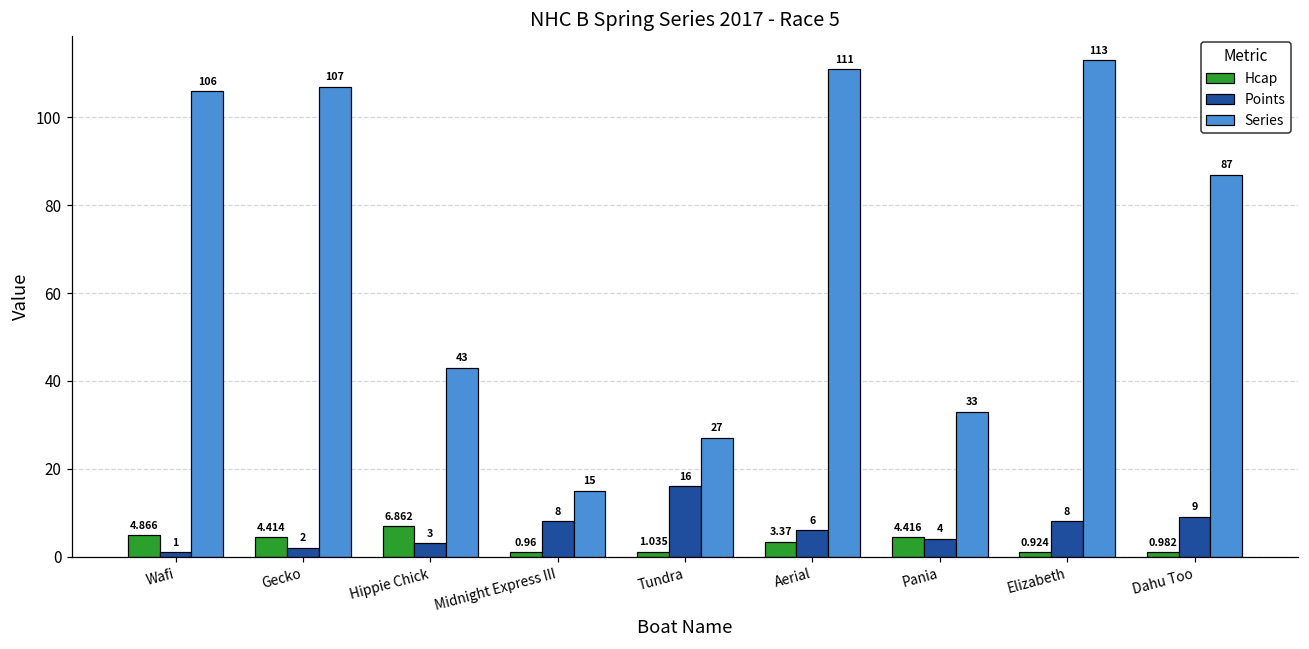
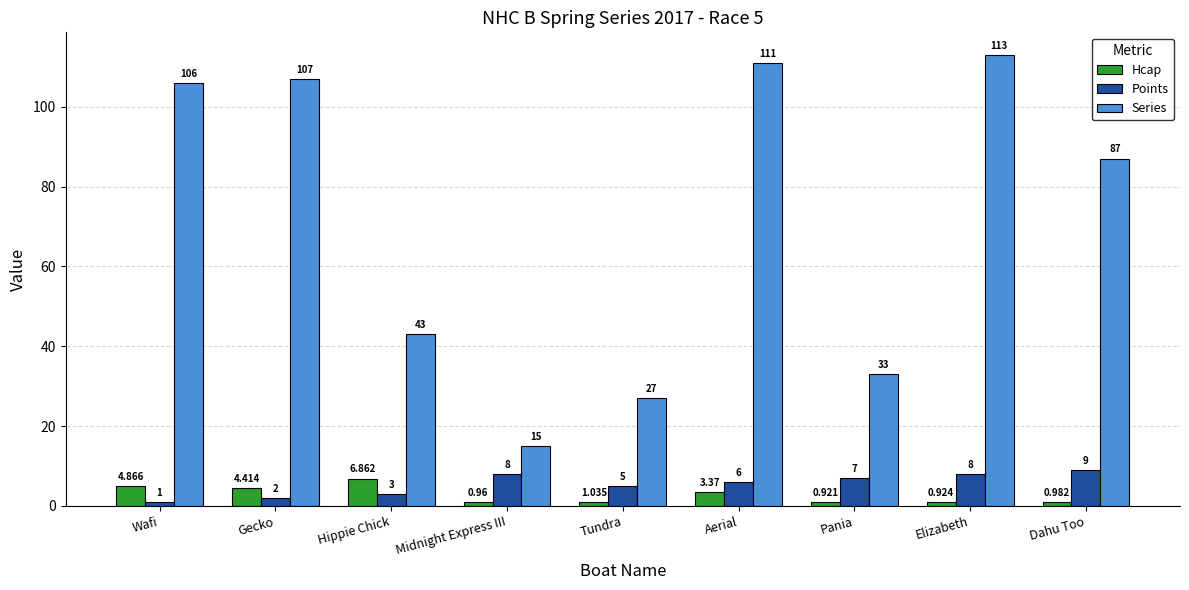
  {
    "Hcap": {
      "Wafi": 4.866,
      "Gecko": 4.414,
      "Hippie Chick": 6.862,
      "Midnight Express III": 0.96,
      "Tundra": 1.035,
      "Aerial": 3.37,
-     "Pania": 4.416,
+     "Pania": 0.921,
      "Elizabeth": 0.924,
      "Dahu Too": 0.982
    },
    "Points": {
      "Wafi": 1,
      "Gecko": 2,
      "Hippie Chick": 3,
      "Midnight Express III": 8,
-     "Tundra": 16,
+     "Tundra": 5,
      "Aerial": 6,
-     "Pania": 4,
+     "Pania": 7,
      "Elizabeth": 8,
      "Dahu Too": 9
    },
    "Series": {
      "Wafi": 106,
      "Gecko": 107,
      "Hippie Chick": 43,
      "Midnight Express III": 15,
      "Tundra": 27,
      "Aerial": 111,
      "Pania": 33,
      "Elizabeth": 113,
      "Dahu Too": 87
    }
  }
